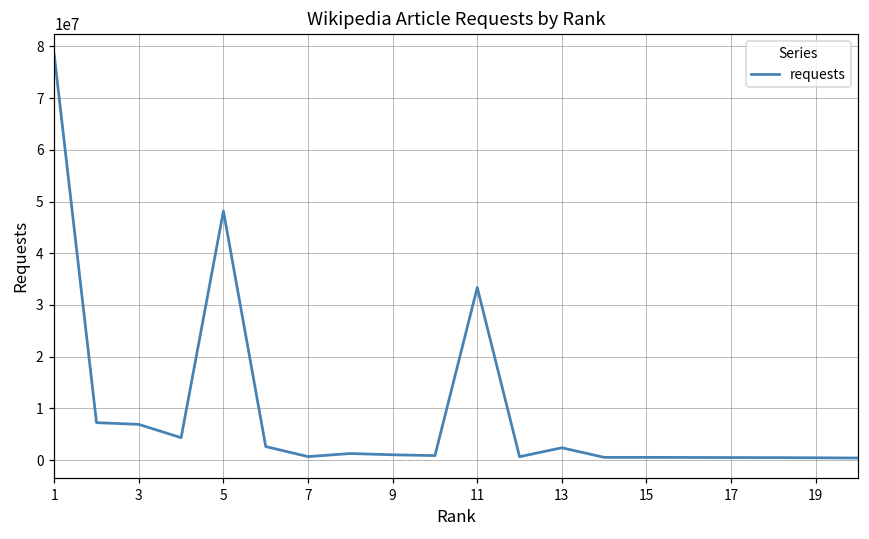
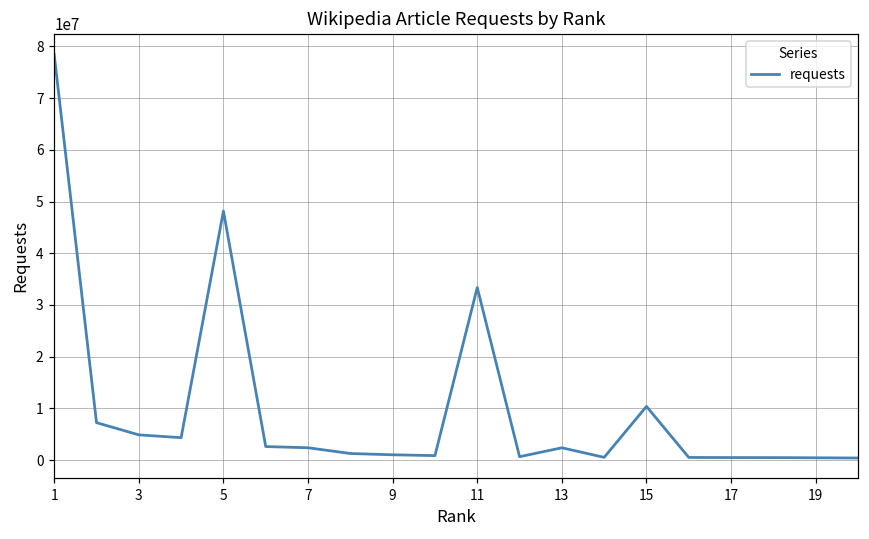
  {
    "1": 78000000,
-   "3": 7000000,
+   "3": 5000000,
    "5": 48000000,
-   "7": 1000000,
+   "7": 2000000,
    "9": 1000000,
    "11": 33000000,
    "13": 2000000,
-   "15": 1000000,
+   "15": 10000000,
    "17": 0,
    "19": 0
  }
